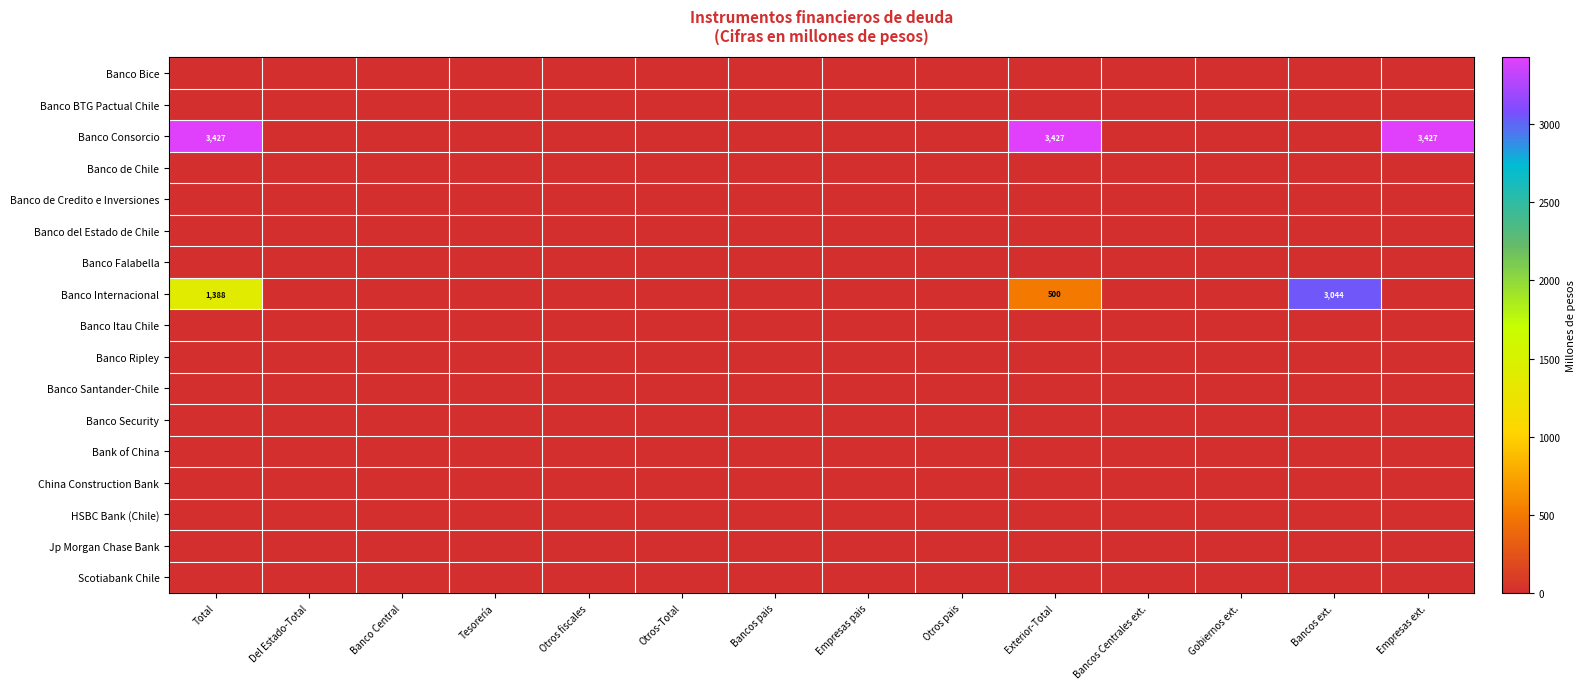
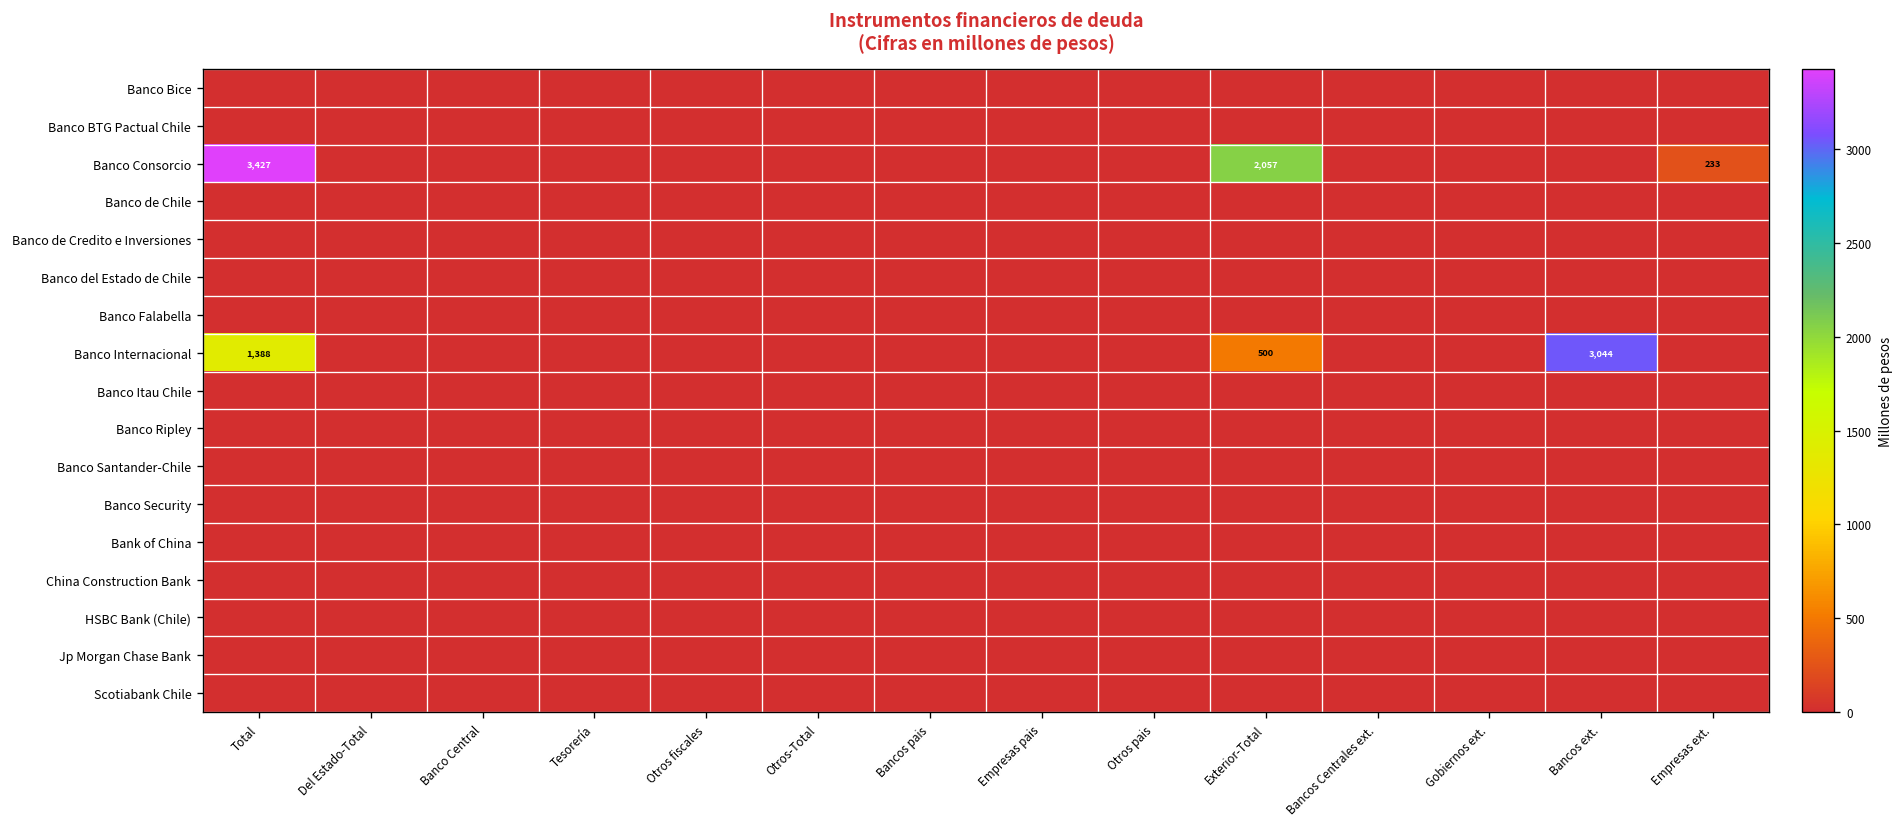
  {
    "Banco Consorcio": {
      "Total": "3,427",
-     "Exterior-Total": "3,427",
-     "Empresas ext.": "3,427"
+     "Exterior-Total": "2,057",
+     "Empresas ext.": "233"
    },
    "Banco Internacional": {
      "Total": "1,388",
      "Exterior-Total": "500",
      "Bancos ext.": "3,044"
    }
  }
